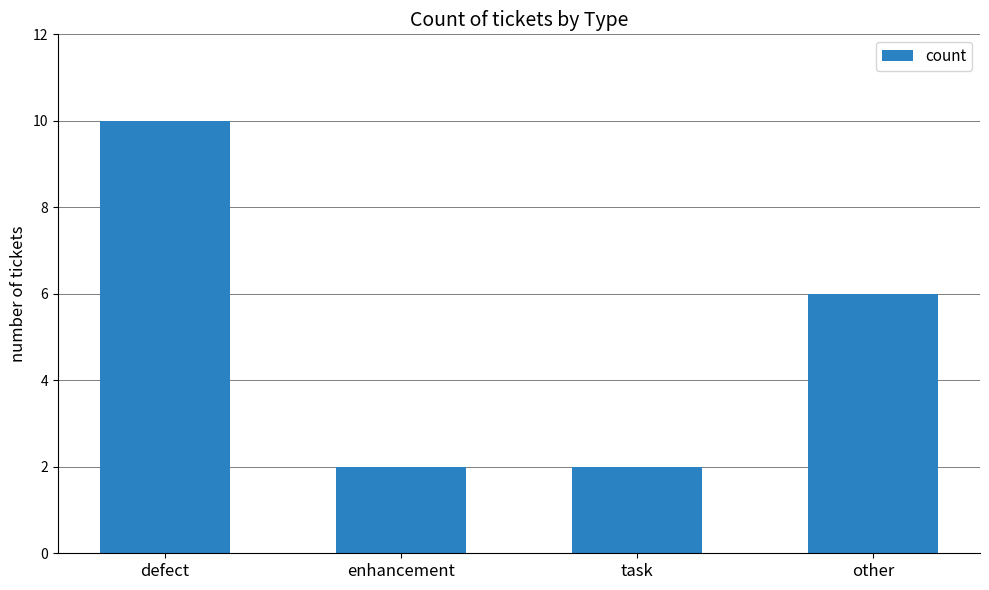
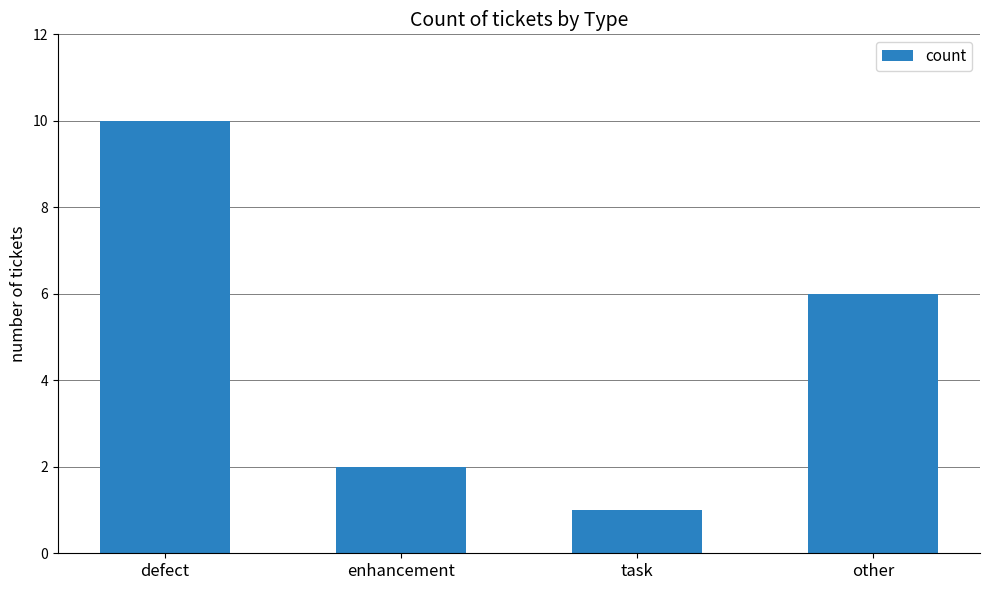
  {
    "defect": 10,
    "enhancement": 2,
-   "task": 2,
+   "task": 1,
    "other": 6
  }
